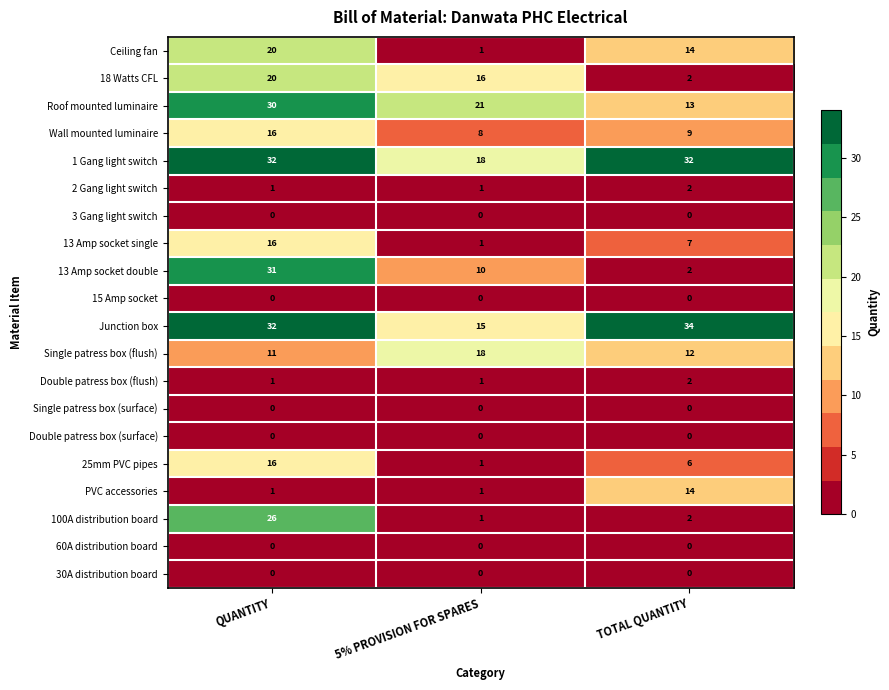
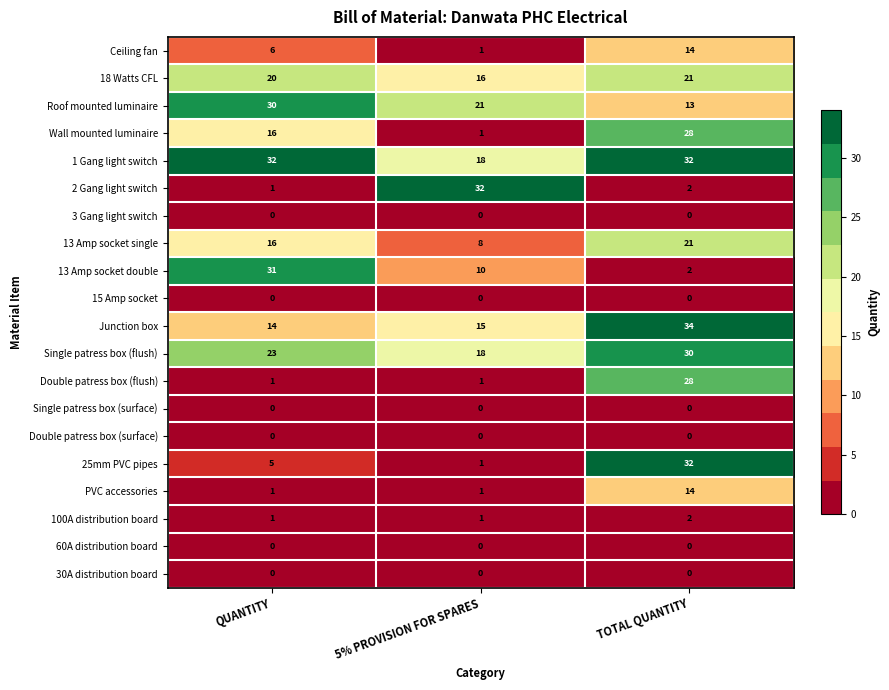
  {
    "Ceiling fan": {
-     "QUANTITY": 20,
+     "QUANTITY": 6,
      "5% PROVISION FOR SPARES": 1,
      "TOTAL QUANTITY": 14
    },
    "18 Watts CFL": {
      "QUANTITY": 20,
      "5% PROVISION FOR SPARES": 16,
-     "TOTAL QUANTITY": 2
+     "TOTAL QUANTITY": 21
    },
    "Roof mounted luminaire": {
      "QUANTITY": 30,
      "5% PROVISION FOR SPARES": 21,
      "TOTAL QUANTITY": 13
    },
    "Wall mounted luminaire": {
      "QUANTITY": 16,
-     "5% PROVISION FOR SPARES": 8,
-     "TOTAL QUANTITY": 9
+     "5% PROVISION FOR SPARES": 1,
+     "TOTAL QUANTITY": 28
    },
    "1 Gang light switch": {
      "QUANTITY": 32,
      "5% PROVISION FOR SPARES": 18,
      "TOTAL QUANTITY": 32
    },
    "2 Gang light switch": {
      "QUANTITY": 1,
-     "5% PROVISION FOR SPARES": 1,
+     "5% PROVISION FOR SPARES": 32,
      "TOTAL QUANTITY": 2
    },
    "3 Gang light switch": {
      "QUANTITY": 0,
      "5% PROVISION FOR SPARES": 0,
      "TOTAL QUANTITY": 0
    },
    "13 Amp socket single": {
      "QUANTITY": 16,
-     "5% PROVISION FOR SPARES": 1,
-     "TOTAL QUANTITY": 7
+     "5% PROVISION FOR SPARES": 8,
+     "TOTAL QUANTITY": 21
    },
    "13 Amp socket double": {
      "QUANTITY": 31,
      "5% PROVISION FOR SPARES": 10,
      "TOTAL QUANTITY": 2
    },
    "15 Amp socket": {
      "QUANTITY": 0,
      "5% PROVISION FOR SPARES": 0,
      "TOTAL QUANTITY": 0
    },
    "Junction box": {
-     "QUANTITY": 32,
+     "QUANTITY": 14,
      "5% PROVISION FOR SPARES": 15,
      "TOTAL QUANTITY": 34
    },
    "Single patress box (flush)": {
-     "QUANTITY": 11,
+     "QUANTITY": 23,
      "5% PROVISION FOR SPARES": 18,
-     "TOTAL QUANTITY": 12
+     "TOTAL QUANTITY": 30
    },
    "Double patress box (flush)": {
      "QUANTITY": 1,
      "5% PROVISION FOR SPARES": 1,
-     "TOTAL QUANTITY": 2
+     "TOTAL QUANTITY": 28
    },
    "Single patress box (surface)": {
      "QUANTITY": 0,
      "5% PROVISION FOR SPARES": 0,
      "TOTAL QUANTITY": 0
    },
    "Double patress box (surface)": {
      "QUANTITY": 0,
      "5% PROVISION FOR SPARES": 0,
      "TOTAL QUANTITY": 0
    },
    "25mm PVC pipes": {
-     "QUANTITY": 16,
+     "QUANTITY": 5,
      "5% PROVISION FOR SPARES": 1,
-     "TOTAL QUANTITY": 6
+     "TOTAL QUANTITY": 32
    },
    "PVC accessories": {
      "QUANTITY": 1,
      "5% PROVISION FOR SPARES": 1,
      "TOTAL QUANTITY": 14
    },
    "100A distribution board": {
-     "QUANTITY": 26,
+     "QUANTITY": 1,
      "5% PROVISION FOR SPARES": 1,
      "TOTAL QUANTITY": 2
    },
    "60A distribution board": {
      "QUANTITY": 0,
      "5% PROVISION FOR SPARES": 0,
      "TOTAL QUANTITY": 0
    },
    "30A distribution board": {
      "QUANTITY": 0,
      "5% PROVISION FOR SPARES": 0,
      "TOTAL QUANTITY": 0
    }
  }
